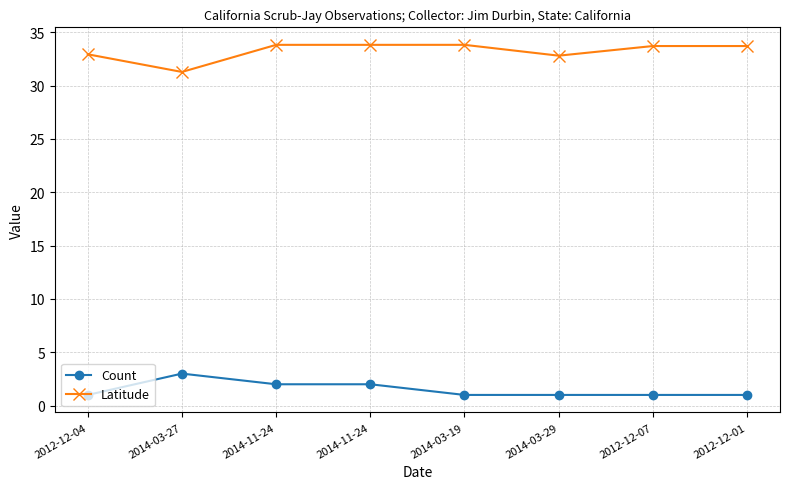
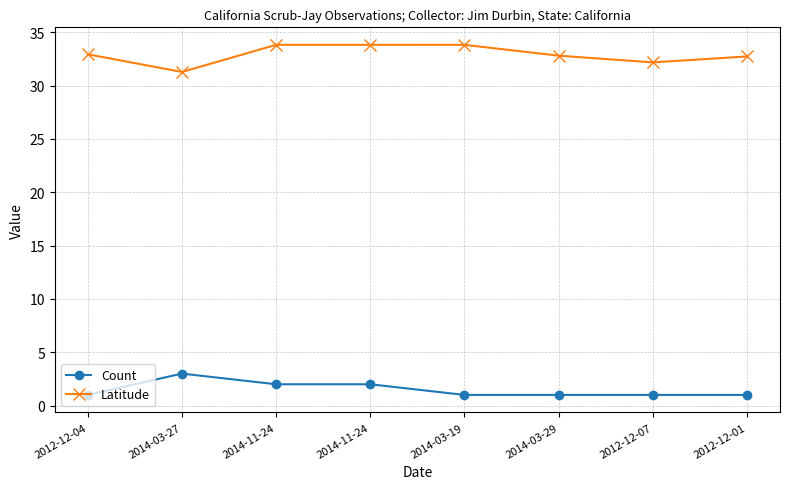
  {
    "Count": {
      "2014-03-27": 3.0,
      "2014-03-19": 1.0,
      "2014-03-29": 1.0,
      "2012-12-07": 1.0,
      "2012-12-01": 1.0
    },
    "Latitude": {
      "2012-12-04": 32.9,
      "2014-03-27": 31.3,
      "2014-03-19": 33.8,
      "2014-03-29": 32.8,
-     "2012-12-07": 33.7,
-     "2012-12-01": 33.7
+     "2012-12-07": 32.2,
+     "2012-12-01": 32.7
    }
  }
